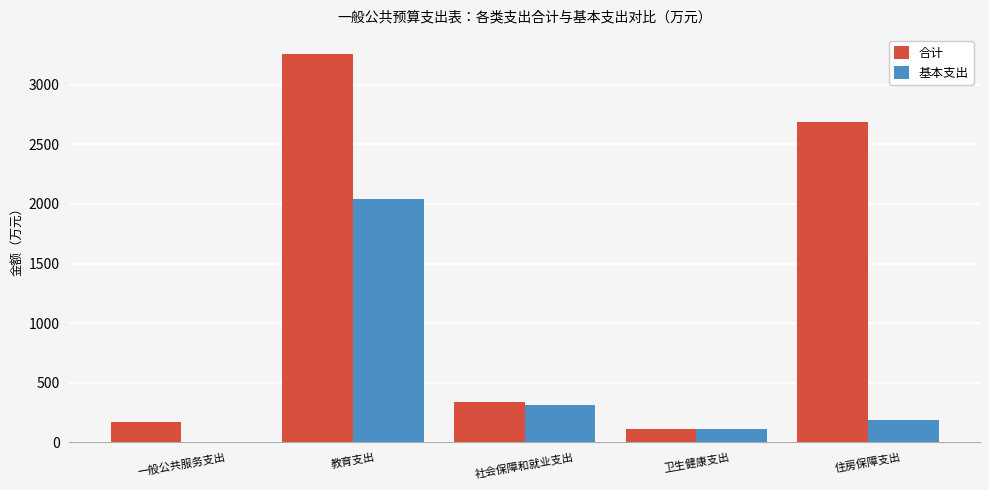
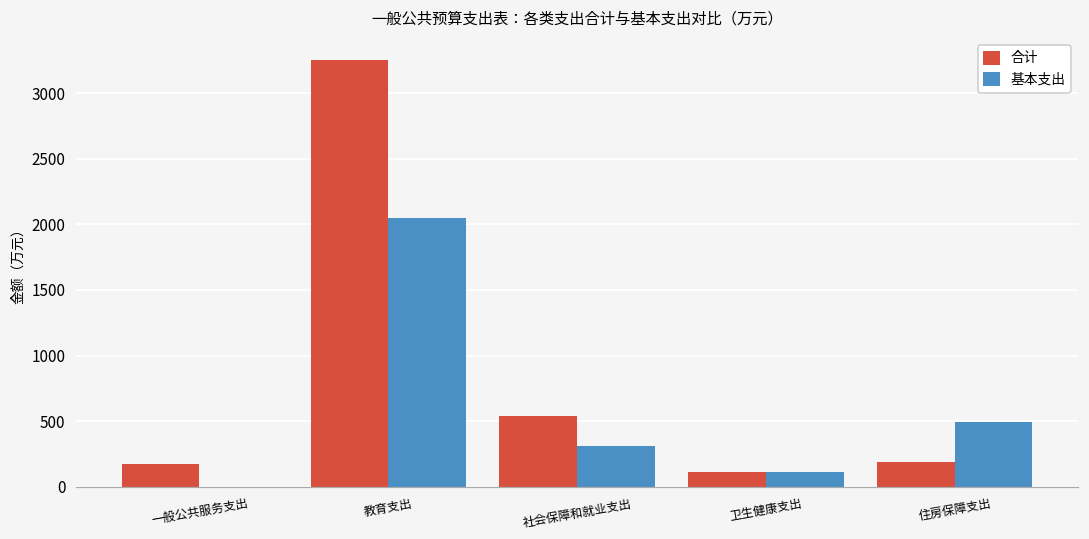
  {
    "合计": {
      "一般公共服务支出": 170,
      "教育支出": 3260,
-     "社会保障和就业支出": 340,
+     "社会保障和就业支出": 540,
      "卫生健康支出": 110,
-     "住房保障支出": 2680
+     "住房保障支出": 190
    },
    "基本支出": {
      "一般公共服务支出": 0,
      "教育支出": 2040,
      "社会保障和就业支出": 310,
      "卫生健康支出": 110,
-     "住房保障支出": 190
+     "住房保障支出": 500
    }
  }
